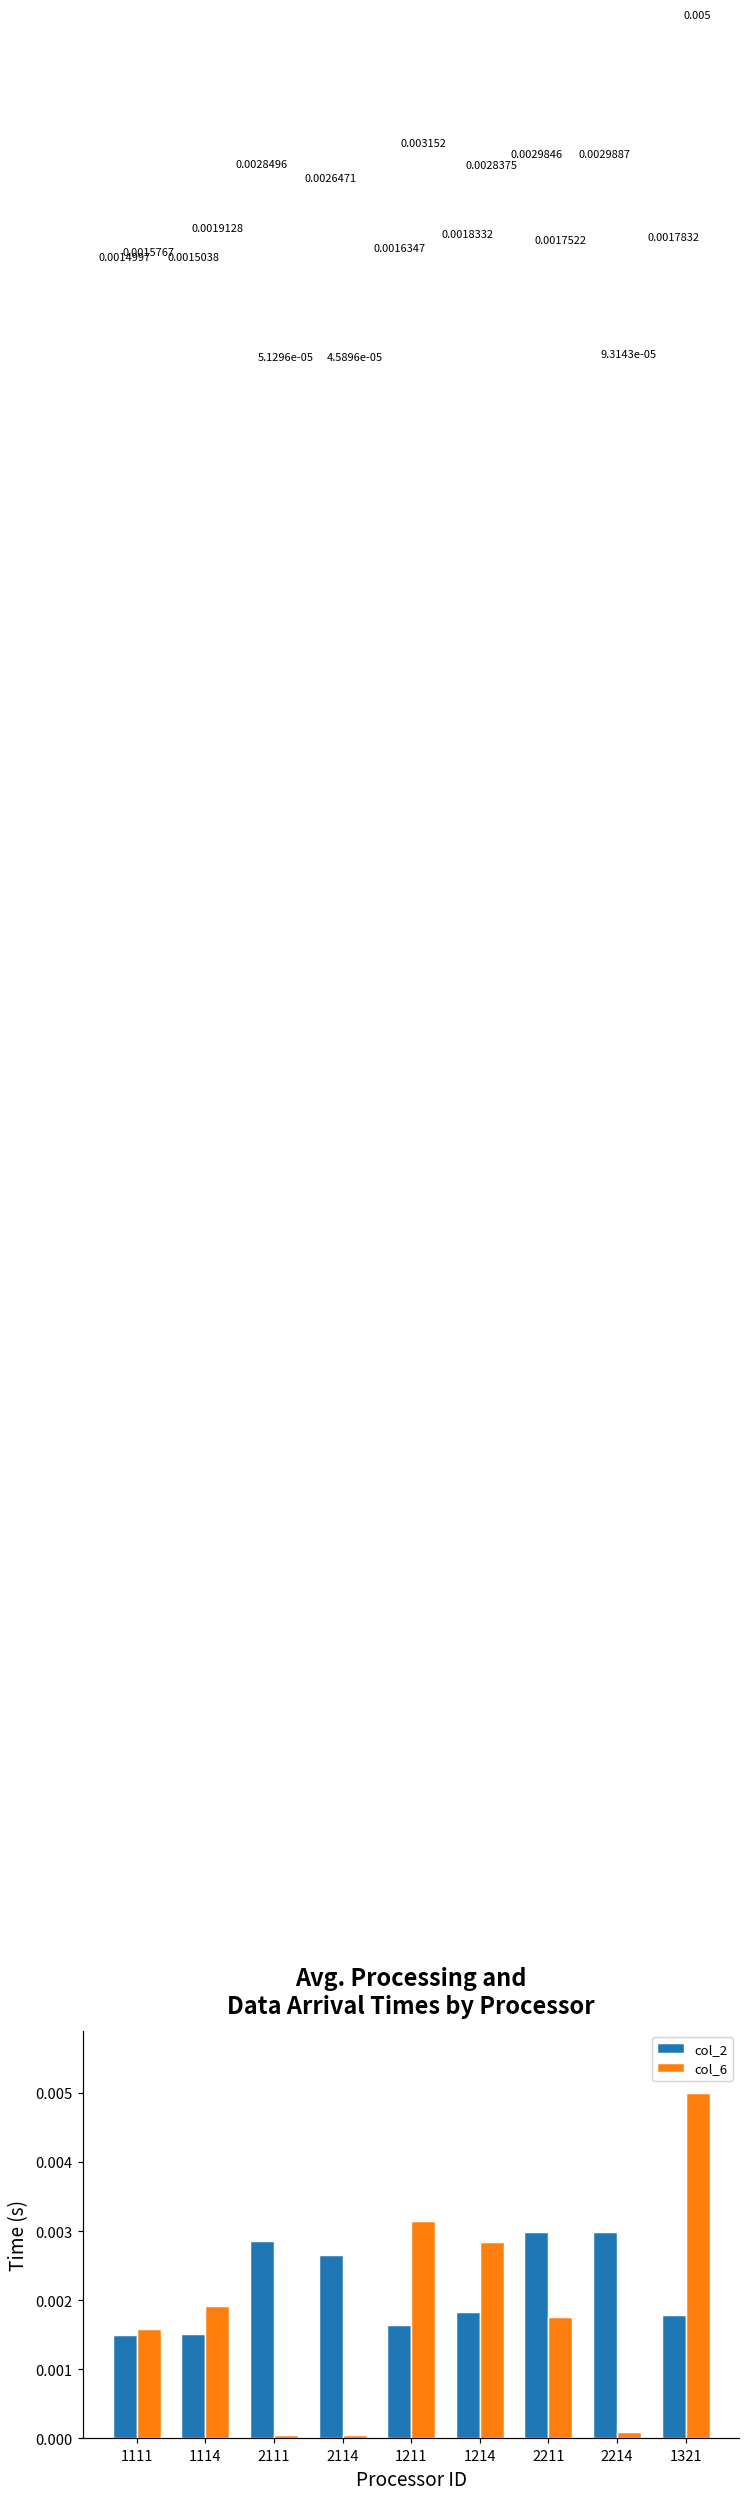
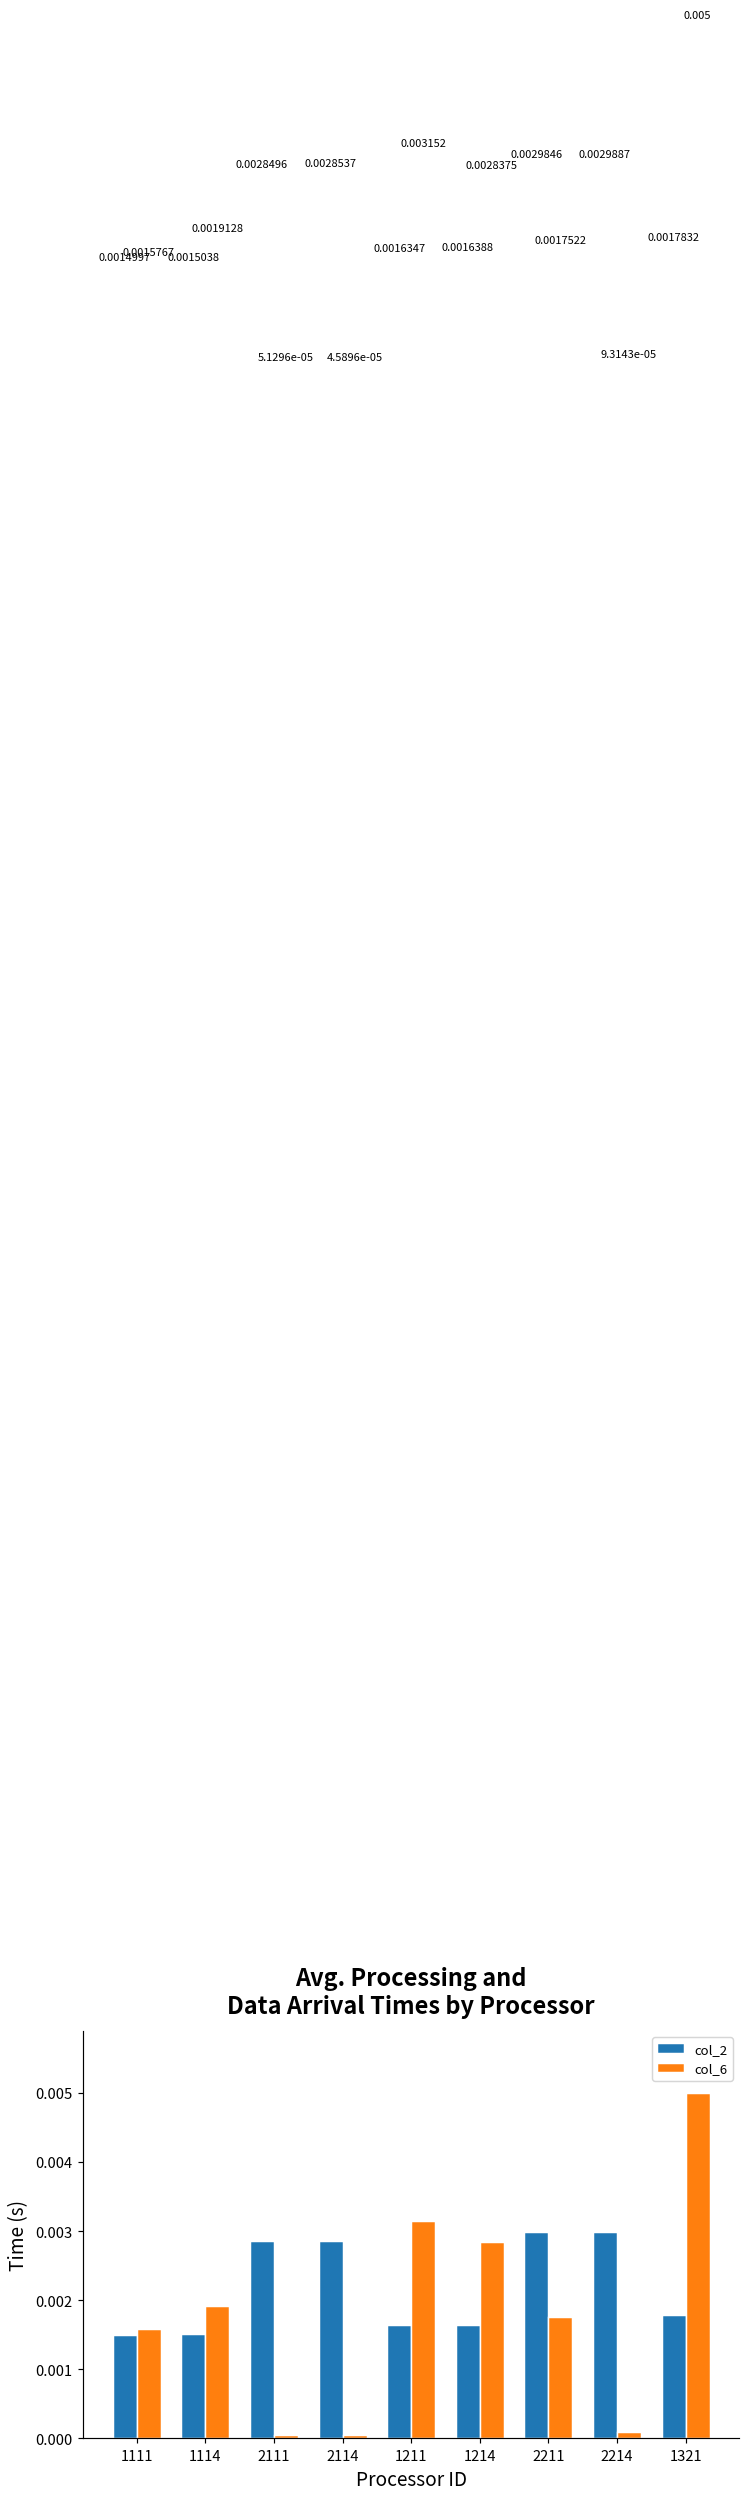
  {
    "col_2": {
-     "2114": 0.0026471,
-     "1214": 0.0018332
+     "2114": 0.0028537,
+     "1214": 0.0016388
    },
    "col_6": {
      "1111": 0.0016,
      "1114": 0.0019,
      "2111": 0.0001,
      "2114": 0.0000,
      "1211": 0.0032,
      "1214": 0.0028,
      "2211": 0.0018,
      "2214": 0.0001,
      "1321": 0.0050
    }
  }
